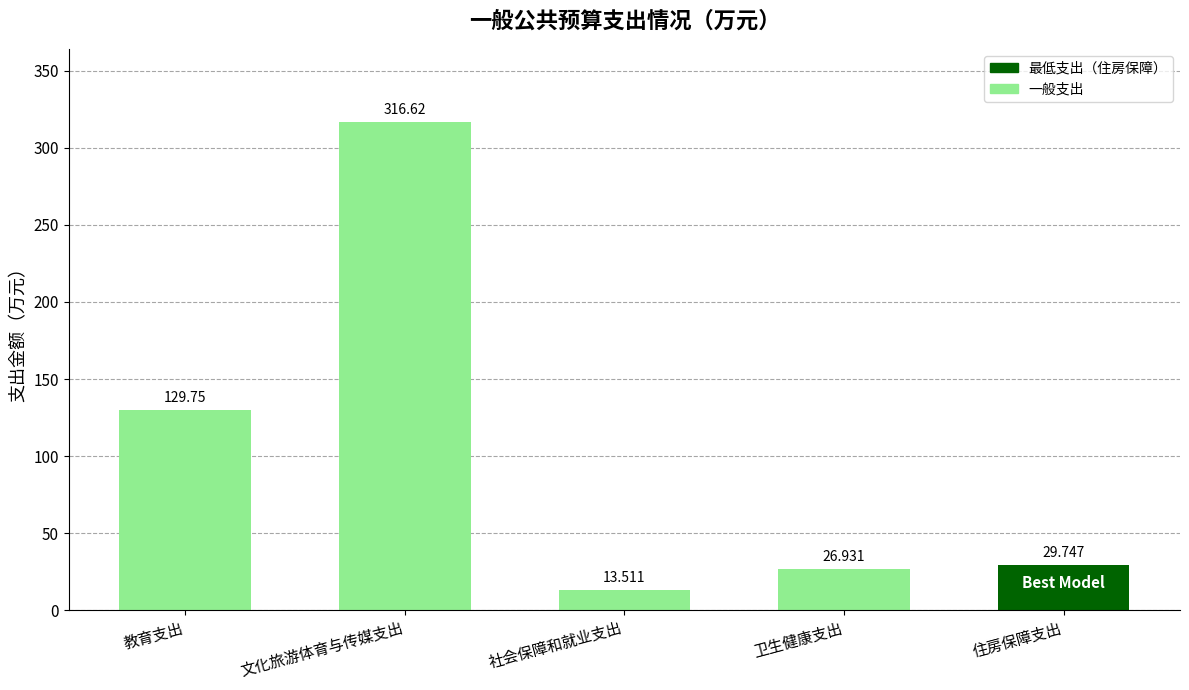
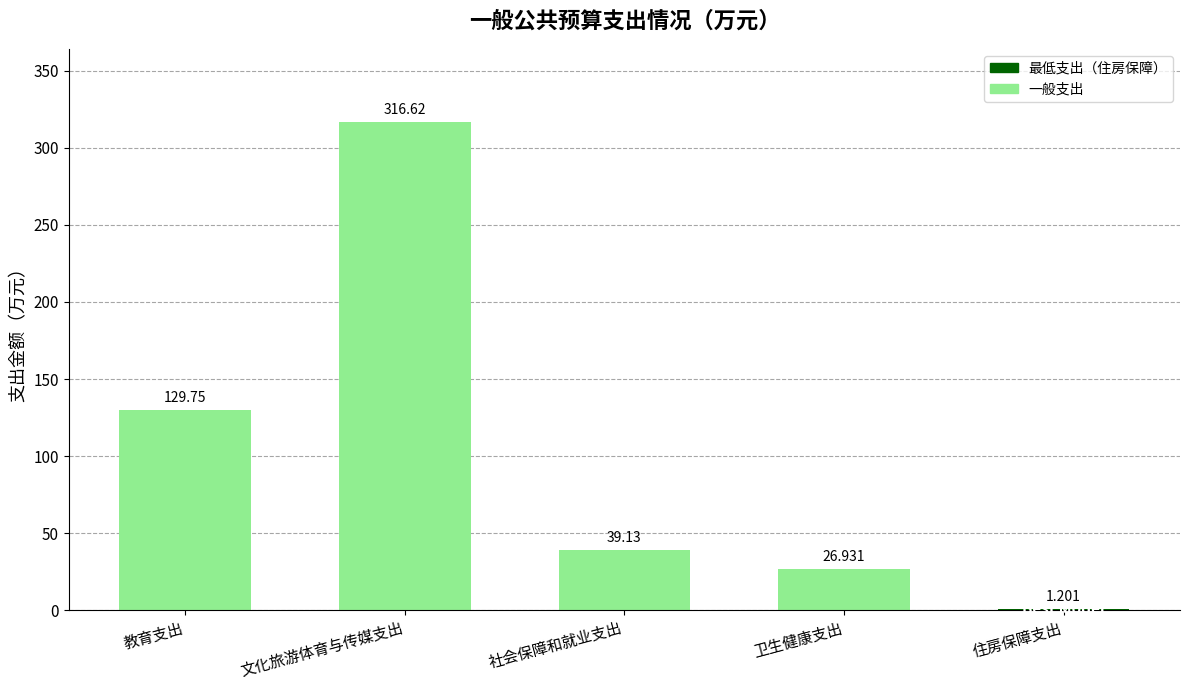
  {
    "教育支出": 129.75,
    "文化旅游体育与传媒支出": 316.62,
-   "社会保障和就业支出": 13.511,
+   "社会保障和就业支出": 39.13,
    "卫生健康支出": 26.931,
-   "住房保障支出": 29.747
+   "住房保障支出": 1.201
  }
